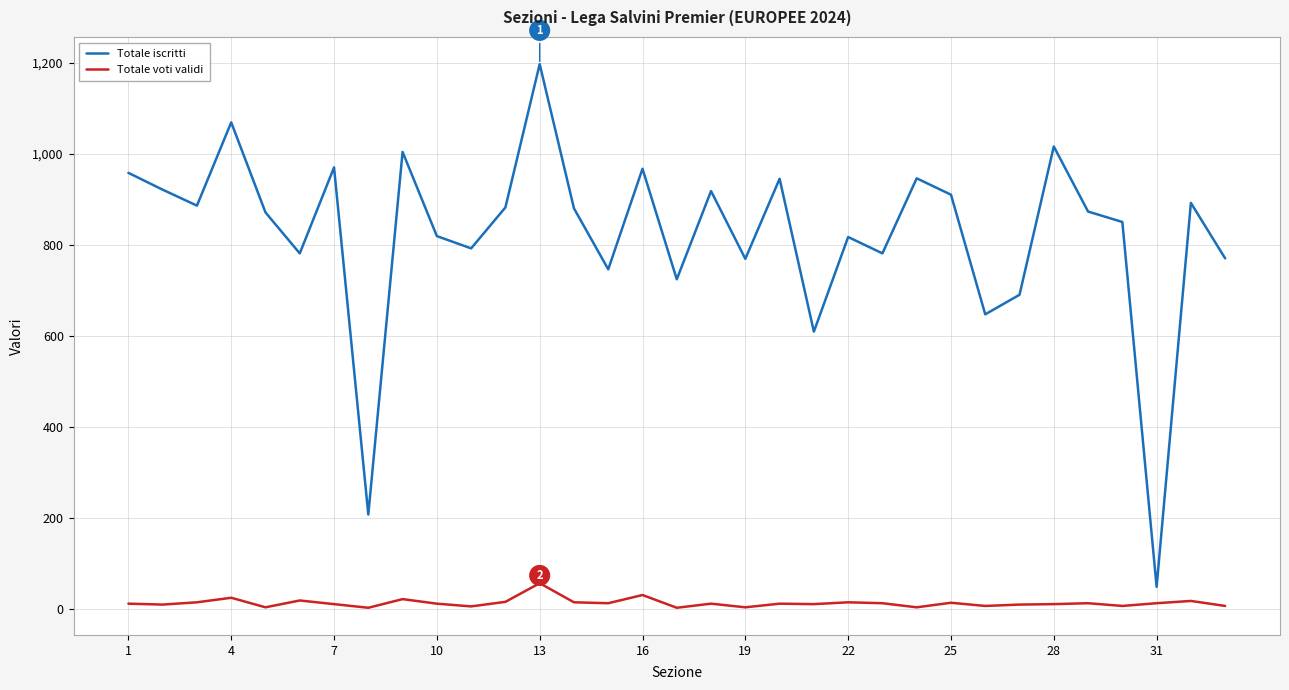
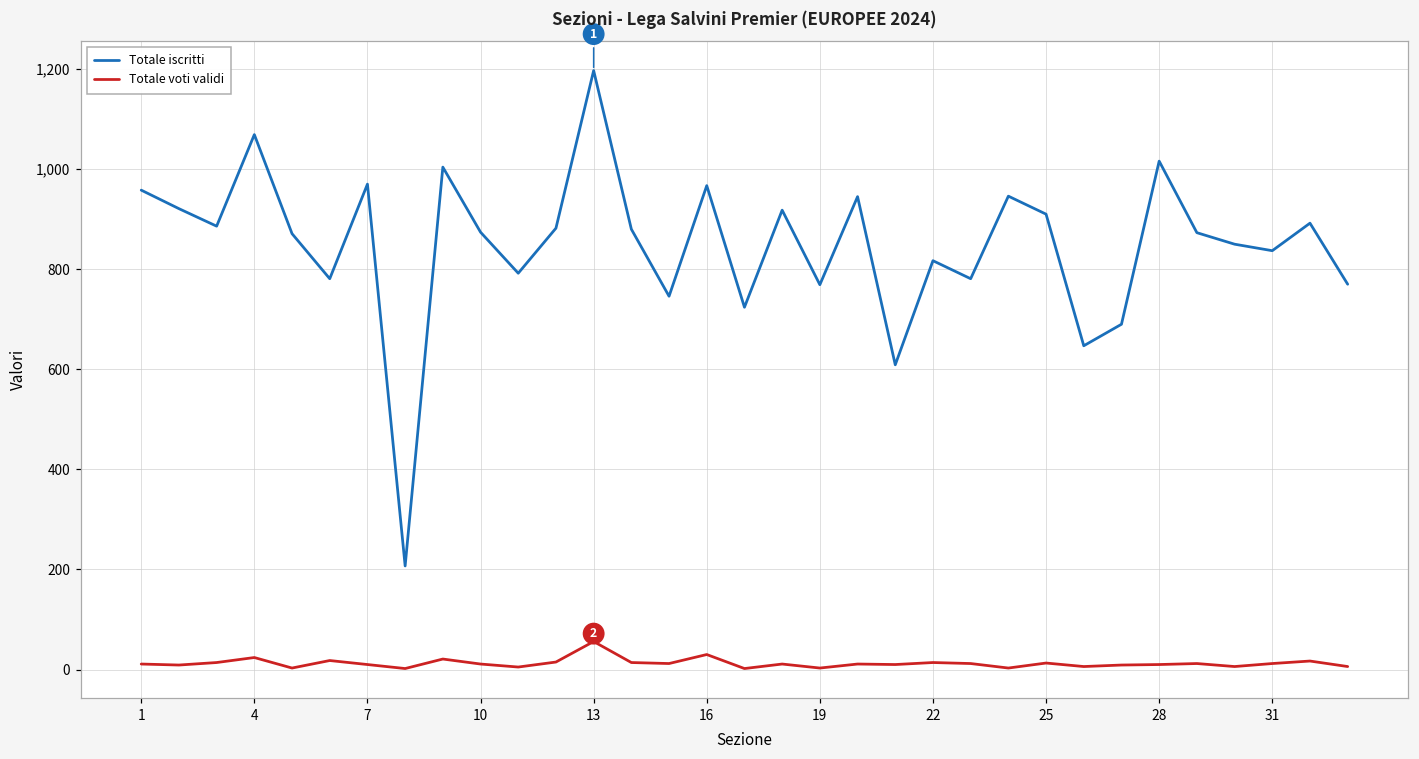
  {
    "Totale iscritti": {
      "1": "960",
      "4": "1,070",
      "7": "970",
-     "10": "820",
+     "10": "870",
      "16": "970",
      "19": "770",
      "22": "820",
      "25": "910",
      "28": "1,020",
-     "31": "50"
+     "31": "840"
    },
    "Totale voti validi": {
      "1": "10",
      "4": "20",
      "7": "10",
      "10": "10",
      "16": "30",
      "19": "0",
      "22": "10",
      "25": "10",
      "28": "10",
      "31": "10"
    }
  }
